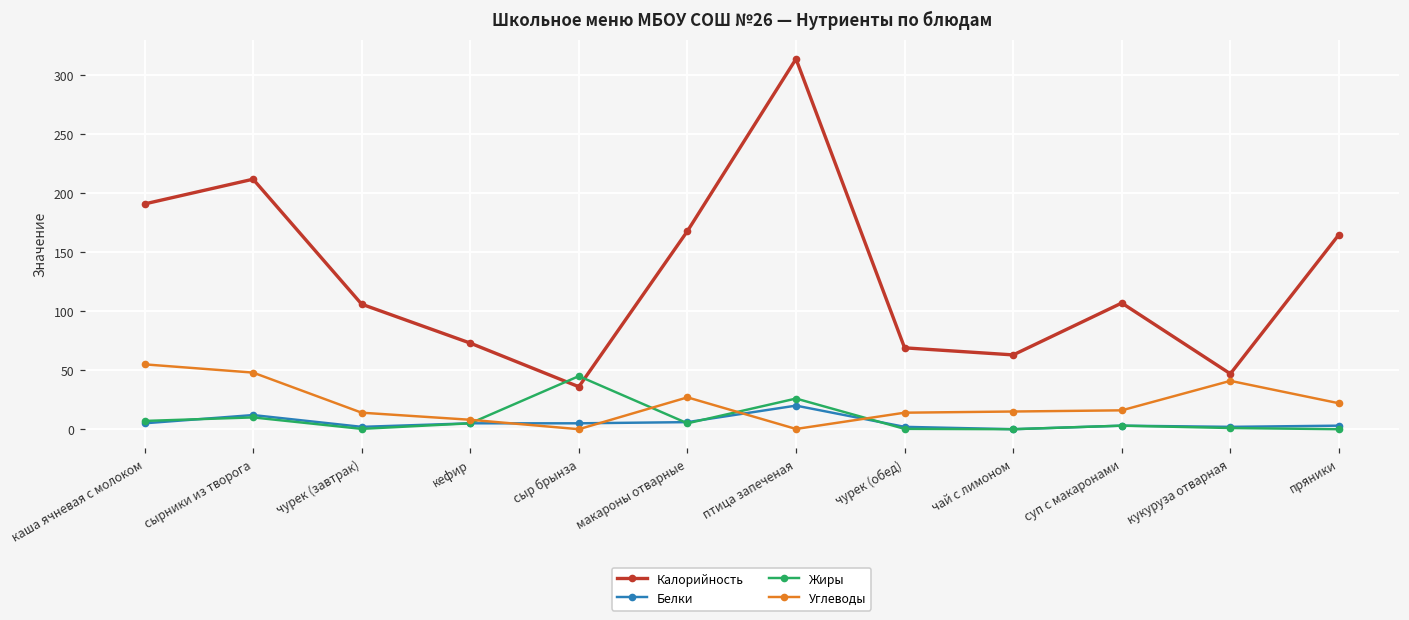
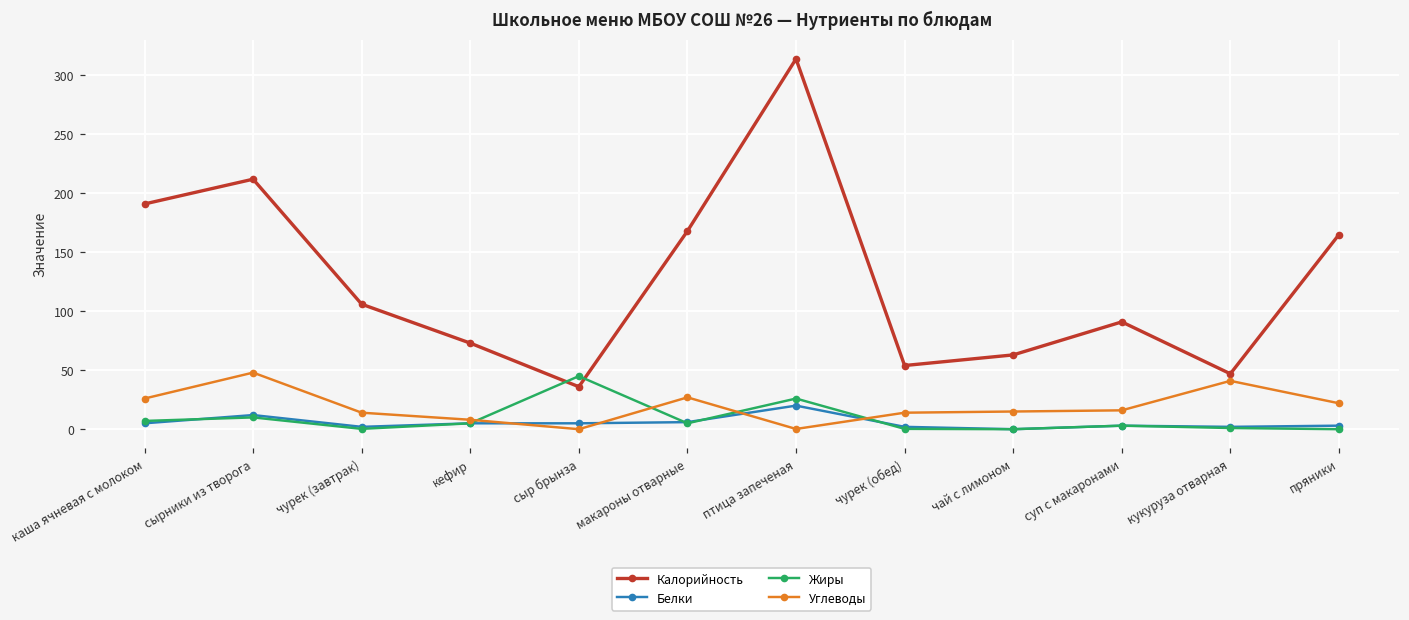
  {
    "Калорийность": {
      "каша ячневая с молоком": 191,
      "сырники из творога": 212,
      "чурек (завтрак)": 106,
      "кефир": 73,
      "сыр брынза": 36,
      "макароны отварные": 168,
      "птица запеченая": 314,
-     "чурек (обед)": 69,
+     "чурек (обед)": 54,
      "чай с лимоном": 63,
-     "суп с макаронами": 107,
+     "суп с макаронами": 91,
      "кукуруза отварная": 47,
      "пряники": 165
    },
    "Белки": {
      "сыр брынза": 5,
      "птица запеченая": 20,
      "пряники": 3
    },
    "Жиры": {
      "сыр брынза": 45,
      "птица запеченая": 26,
      "пряники": 0
    },
    "Углеводы": {
-     "каша ячневая с молоком": 55,
+     "каша ячневая с молоком": 26,
      "сырники из творога": 48,
      "чурек (завтрак)": 14,
      "кефир": 8,
      "сыр брынза": 0,
      "макароны отварные": 27,
      "птица запеченая": 0,
      "чурек (обед)": 14,
      "чай с лимоном": 15,
      "суп с макаронами": 16,
      "кукуруза отварная": 41,
      "пряники": 22
    }
  }
